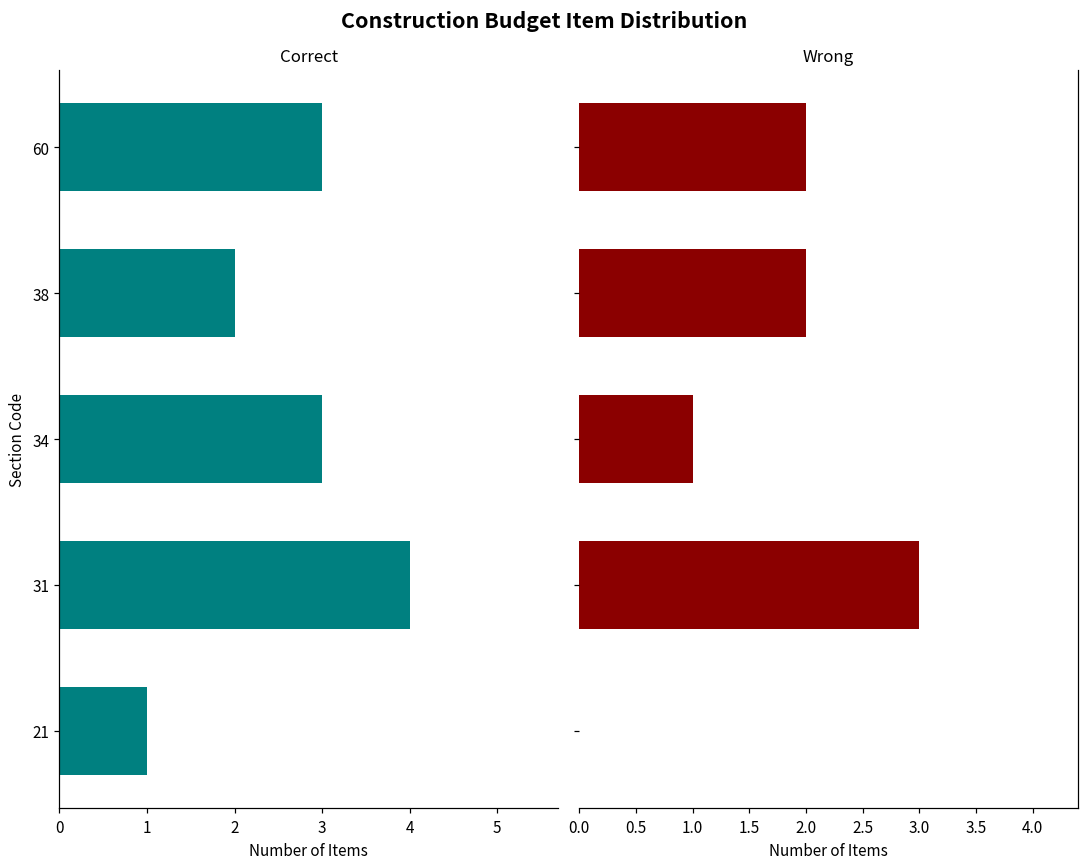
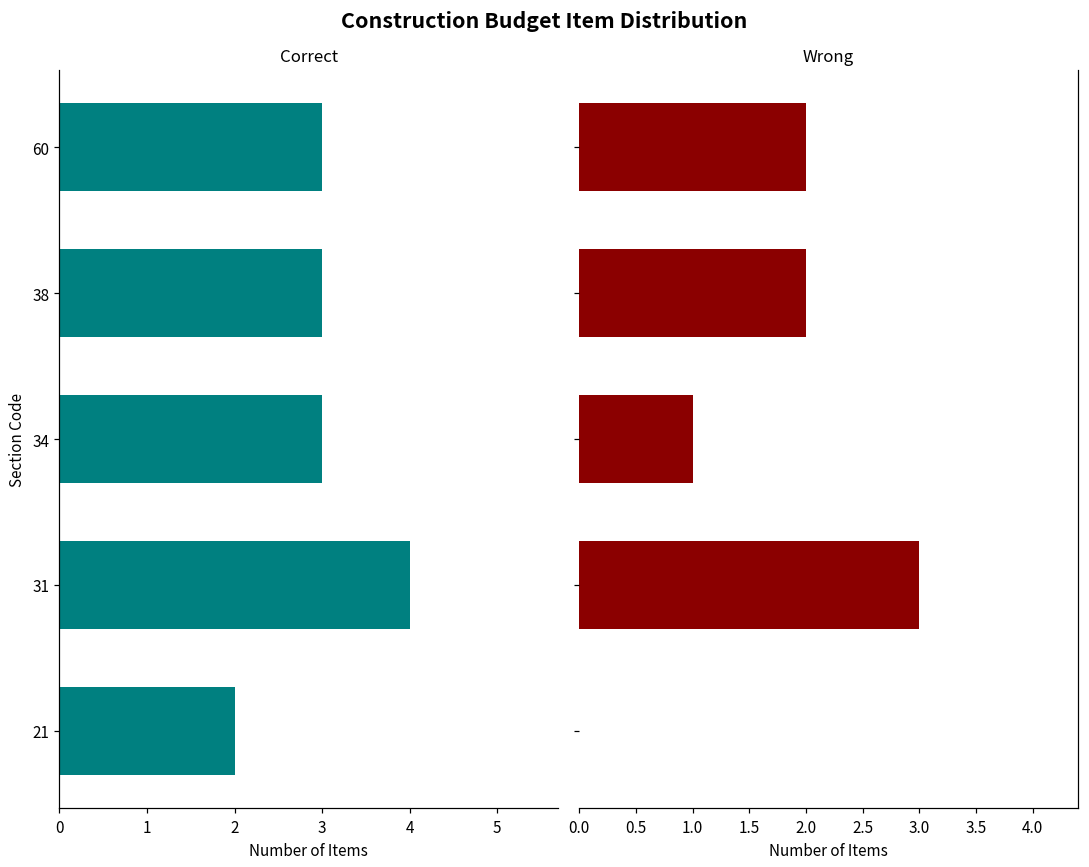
  {
    "Correct": {
      "60": 3,
-     "38": 2,
+     "38": 3,
      "34": 3,
      "31": 4,
-     "21": 1
+     "21": 2
    }
  }
